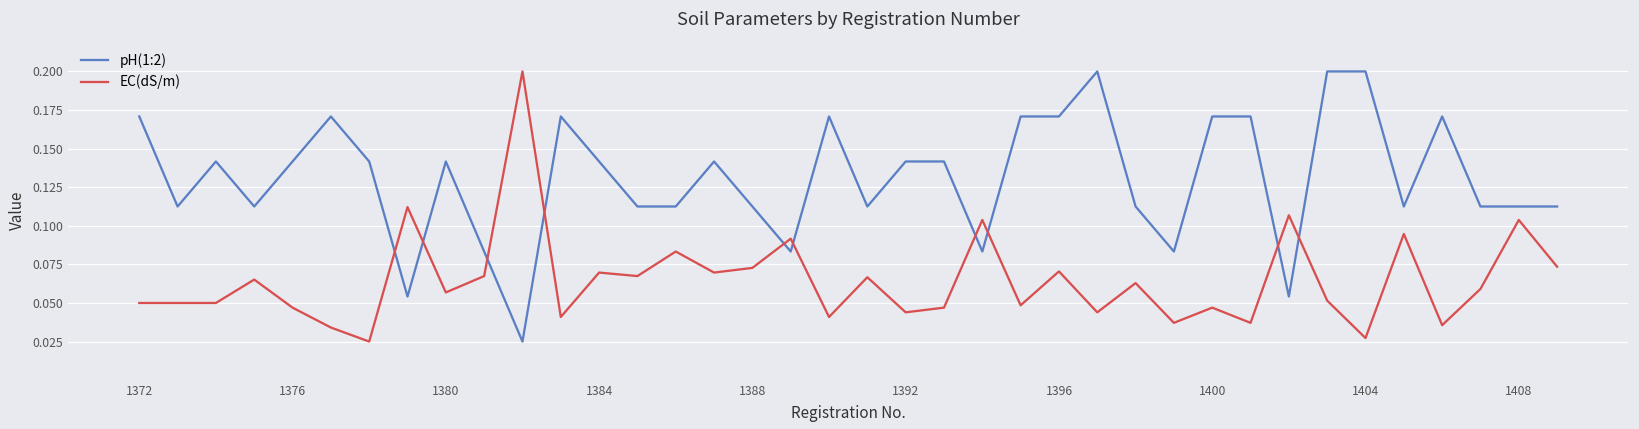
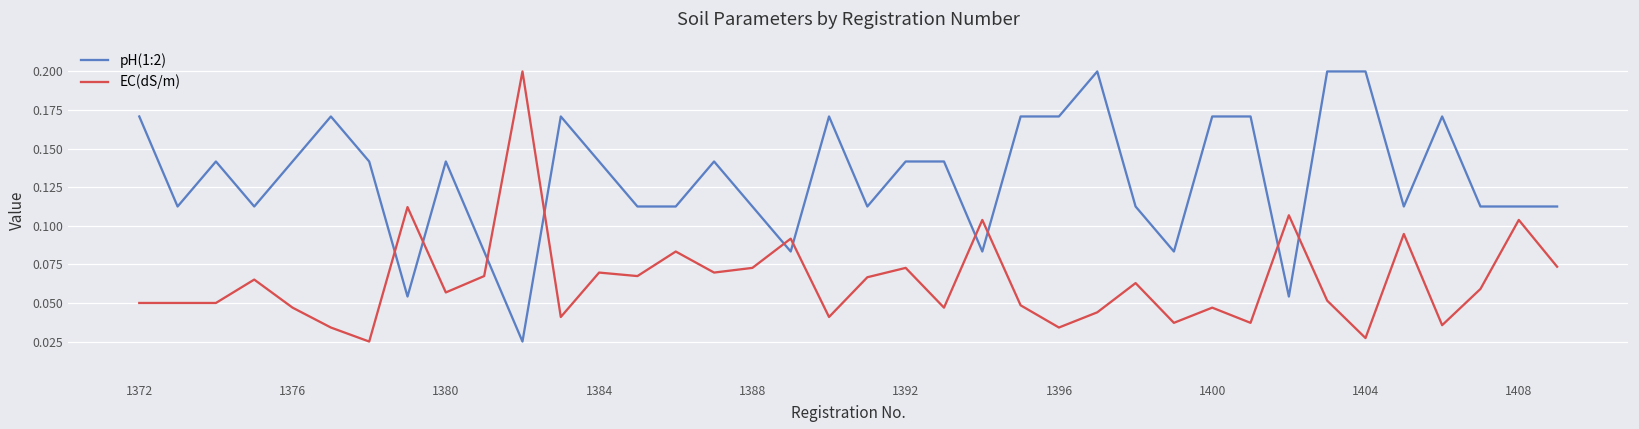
  {
    "pH(1:2)": {
      "1372": 0.171,
      "1376": 0.142,
      "1380": 0.142,
      "1384": 0.142,
      "1388": 0.112,
      "1392": 0.142,
      "1396": 0.171,
      "1400": 0.171,
      "1404": 0.200,
      "1408": 0.112
    },
    "EC(dS/m)": {
      "1372": 0.050,
      "1376": 0.047,
      "1380": 0.057,
      "1384": 0.070,
      "1388": 0.073,
-     "1392": 0.044,
-     "1396": 0.070,
+     "1392": 0.073,
+     "1396": 0.034,
      "1400": 0.047,
      "1404": 0.027,
      "1408": 0.104
    }
  }
